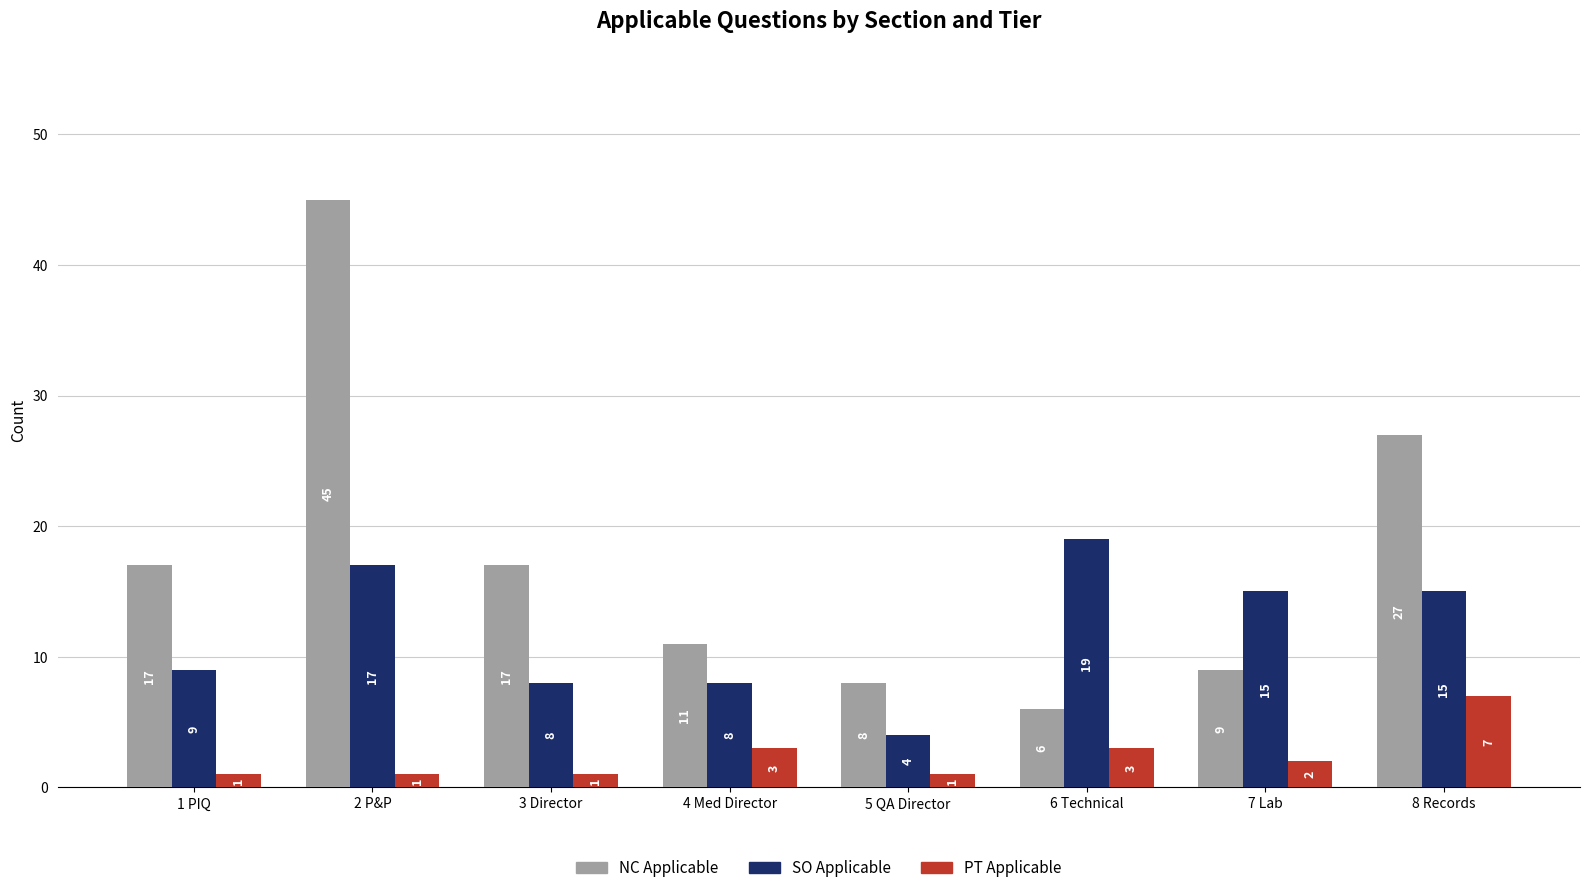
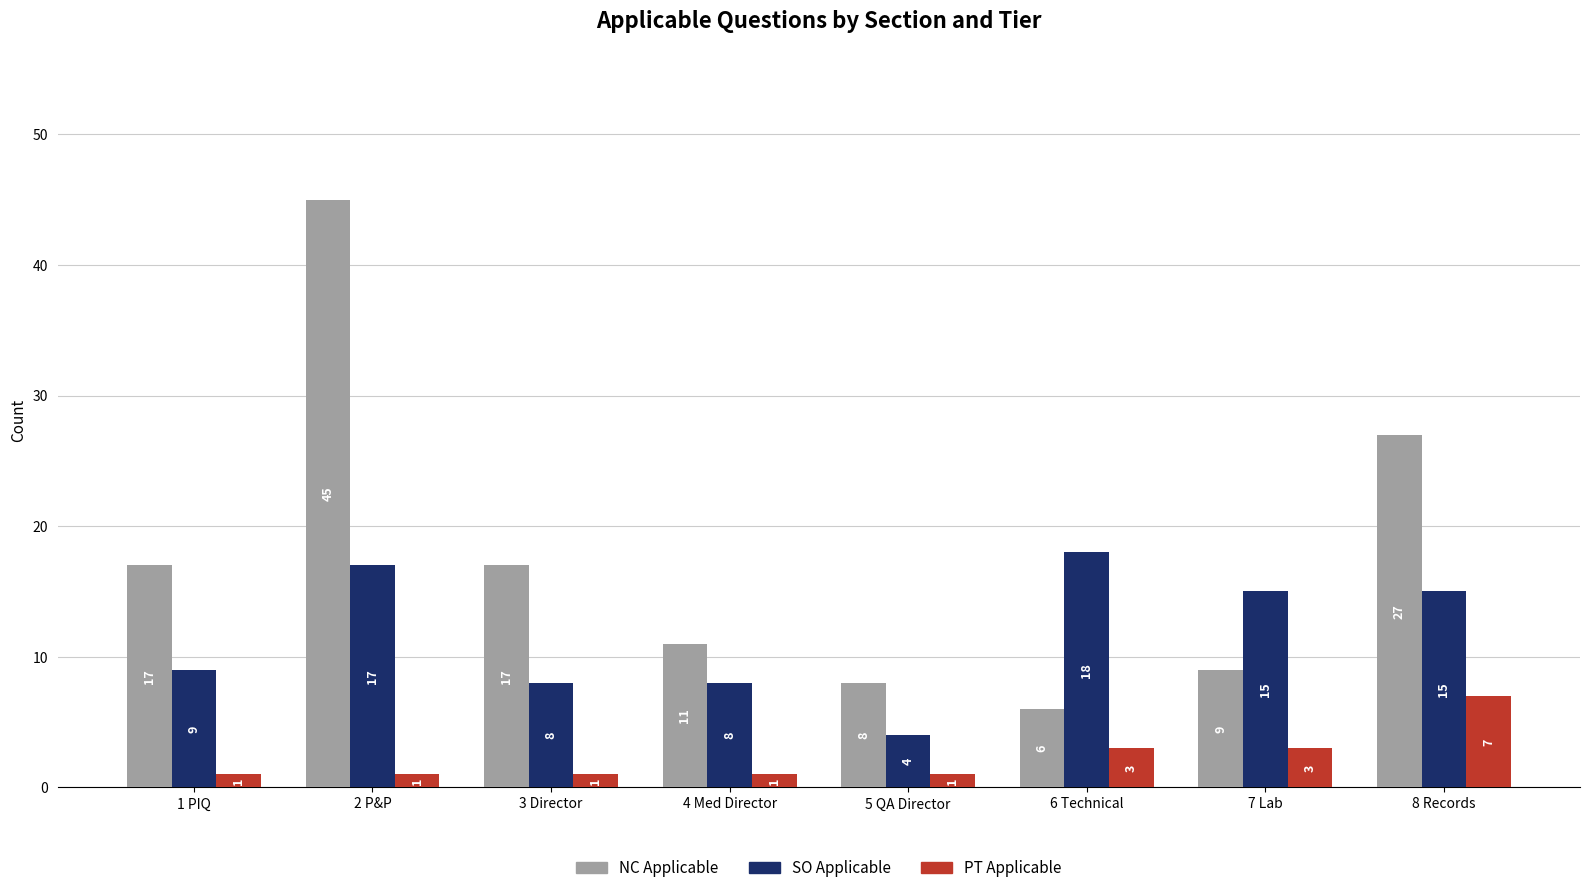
  {
    "NC Applicable": {
      "1 PIQ": 17,
      "2 P&P": 45,
      "3 Director": 17,
      "4 Med Director": 11,
      "5 QA Director": 8,
      "6 Technical": 6,
      "7 Lab": 9,
      "8 Records": 27
    },
    "SO Applicable": {
      "1 PIQ": 9,
      "2 P&P": 17,
      "3 Director": 8,
      "4 Med Director": 8,
      "5 QA Director": 4,
-     "6 Technical": 19,
+     "6 Technical": 18,
      "7 Lab": 15,
      "8 Records": 15
    },
    "PT Applicable": {
      "1 PIQ": 1,
      "2 P&P": 1,
      "3 Director": 1,
-     "4 Med Director": 3,
+     "4 Med Director": 1,
      "5 QA Director": 1,
      "6 Technical": 3,
-     "7 Lab": 2,
+     "7 Lab": 3,
      "8 Records": 7
    }
  }
